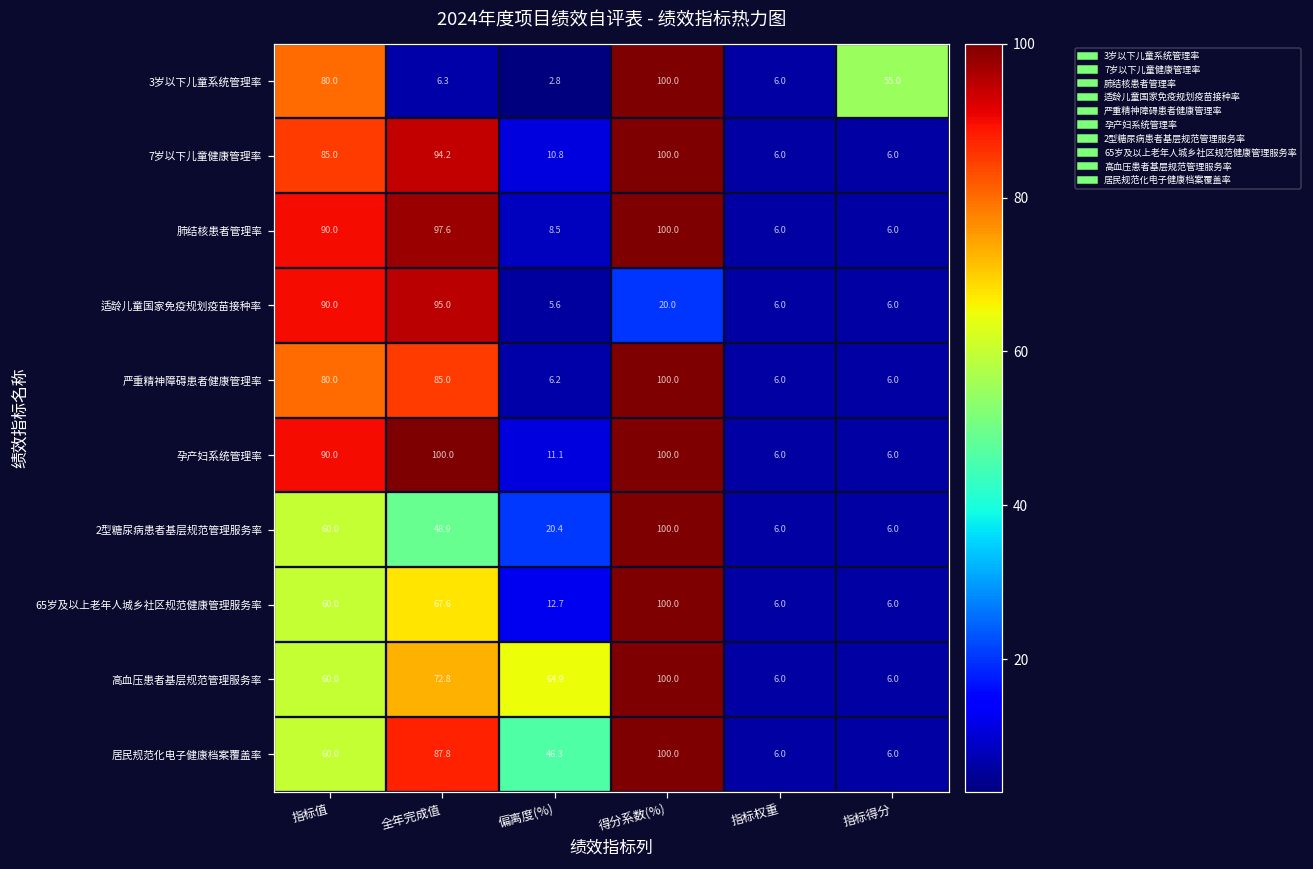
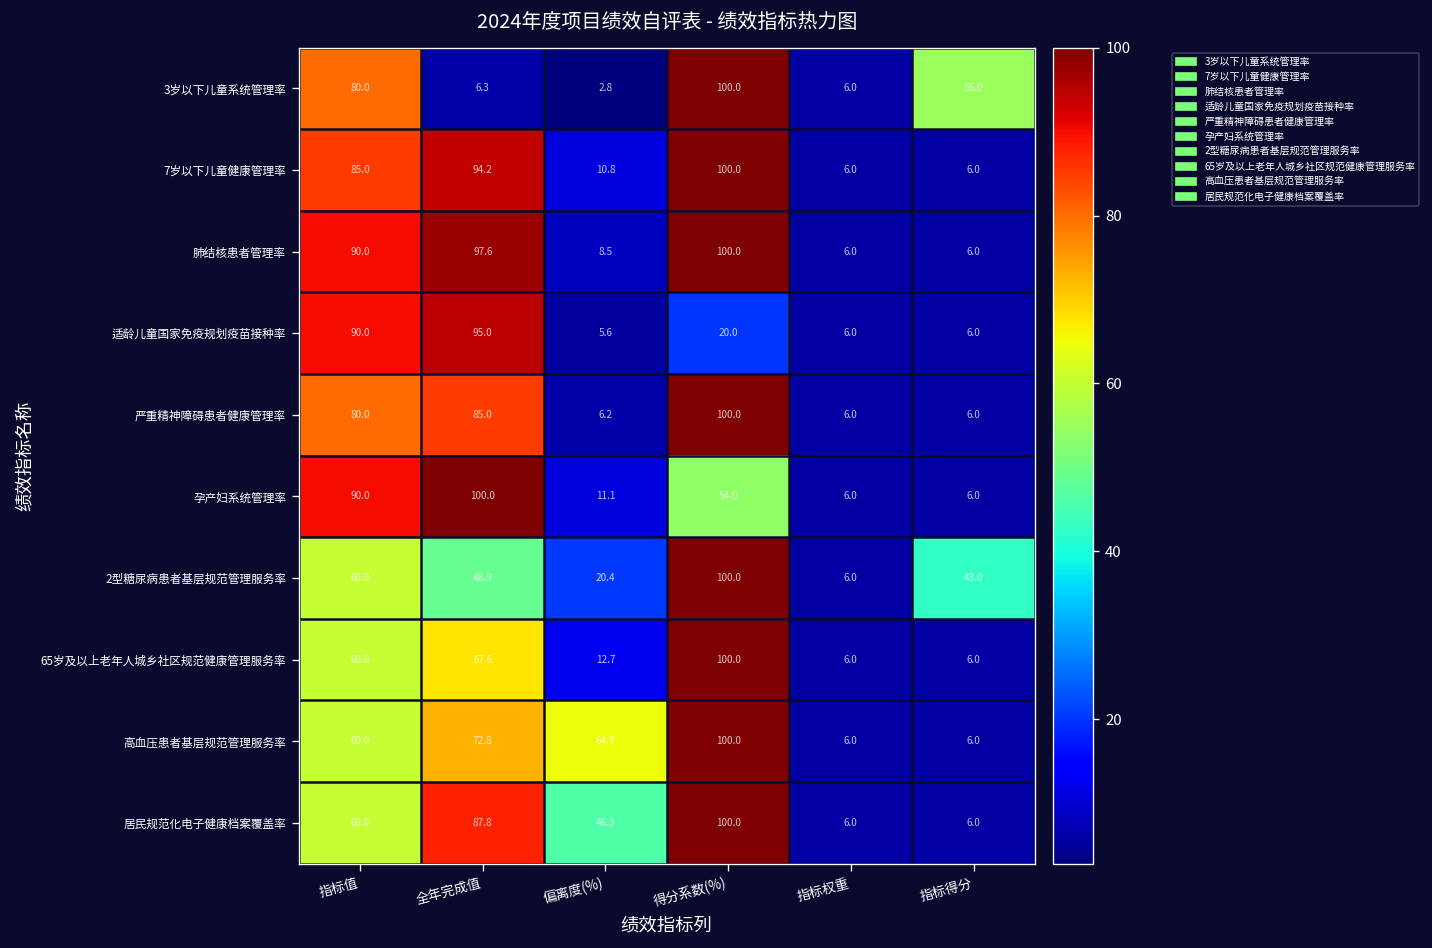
  {
    "3岁以下儿童系统管理率": {
      "指标值": 80.0,
      "全年完成值": 6.3,
      "偏离度(%)": 2.8,
      "得分系数(%)": 100.0,
      "指标权重": 6.0,
      "指标得分": 55.0
    },
    "7岁以下儿童健康管理率": {
      "指标值": 85.0,
      "全年完成值": 94.2,
      "偏离度(%)": 10.8,
      "得分系数(%)": 100.0,
      "指标权重": 6.0,
      "指标得分": 6.0
    },
    "肺结核患者管理率": {
      "指标值": 90.0,
      "全年完成值": 97.6,
      "偏离度(%)": 8.5,
      "得分系数(%)": 100.0,
      "指标权重": 6.0,
      "指标得分": 6.0
    },
    "适龄儿童国家免疫规划疫苗接种率": {
      "指标值": 90.0,
      "全年完成值": 95.0,
      "偏离度(%)": 5.6,
      "得分系数(%)": 20.0,
      "指标权重": 6.0,
      "指标得分": 6.0
    },
    "严重精神障碍患者健康管理率": {
      "指标值": 80.0,
      "全年完成值": 85.0,
      "偏离度(%)": 6.2,
      "得分系数(%)": 100.0,
      "指标权重": 6.0,
      "指标得分": 6.0
    },
    "孕产妇系统管理率": {
      "指标值": 90.0,
      "全年完成值": 100.0,
      "偏离度(%)": 11.1,
-     "得分系数(%)": 100.0,
+     "得分系数(%)": 54.0,
      "指标权重": 6.0,
      "指标得分": 6.0
    },
    "2型糖尿病患者基层规范管理服务率": {
      "指标值": 60.0,
      "全年完成值": 48.9,
      "偏离度(%)": 20.4,
      "得分系数(%)": 100.0,
      "指标权重": 6.0,
-     "指标得分": 6.0
+     "指标得分": 43.0
    },
    "65岁及以上老年人城乡社区规范健康管理服务率": {
      "指标值": 60.0,
      "全年完成值": 67.6,
      "偏离度(%)": 12.7,
      "得分系数(%)": 100.0,
      "指标权重": 6.0,
      "指标得分": 6.0
    },
    "高血压患者基层规范管理服务率": {
      "指标值": 60.0,
      "全年完成值": 72.8,
      "偏离度(%)": 64.9,
      "得分系数(%)": 100.0,
      "指标权重": 6.0,
      "指标得分": 6.0
    },
    "居民规范化电子健康档案覆盖率": {
      "指标值": 60.0,
      "全年完成值": 87.8,
      "偏离度(%)": 46.3,
      "得分系数(%)": 100.0,
      "指标权重": 6.0,
      "指标得分": 6.0
    }
  }
